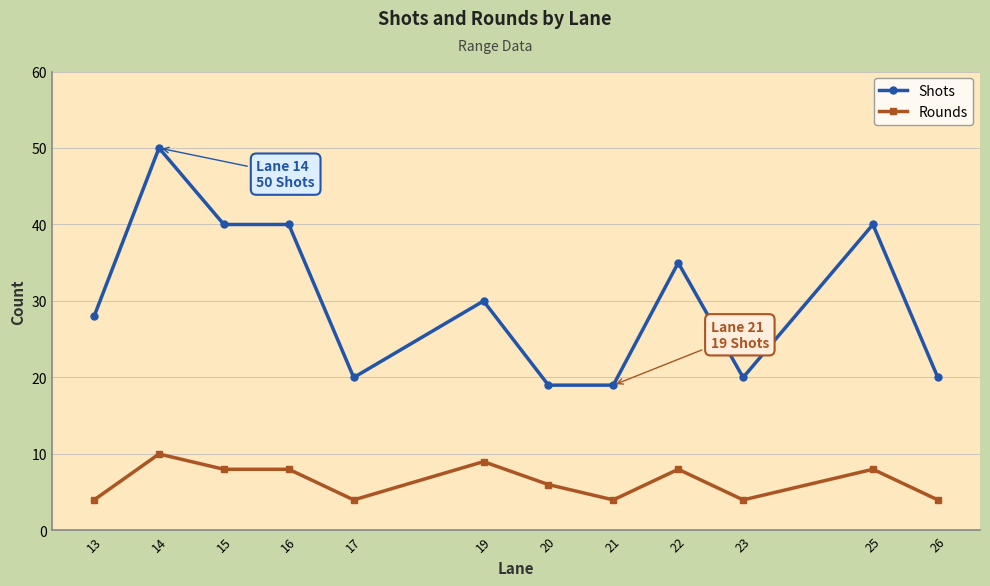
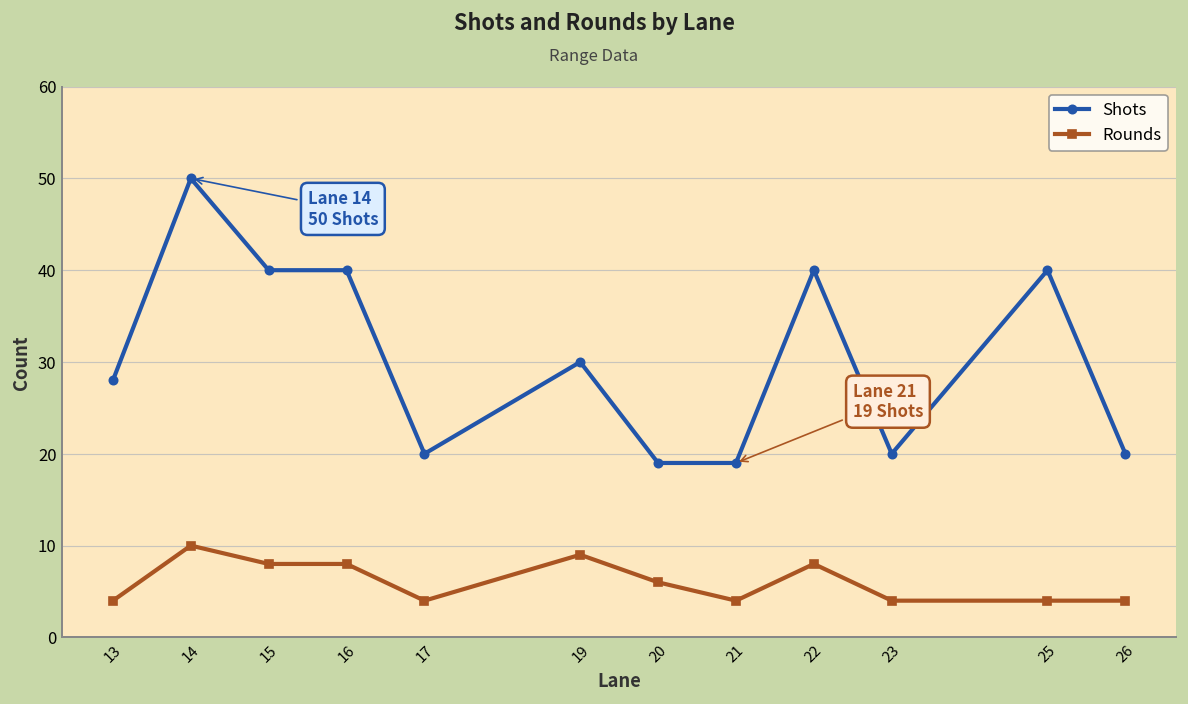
  {
    "Shots": {
      "13": 28,
      "15": 40,
      "16": 40,
      "17": 20,
      "19": 30,
      "20": 19,
      "21": 19,
-     "22": 35,
+     "22": 40,
      "25": 40,
      "26": 20
    },
    "Rounds": {
      "13": 4,
      "14": 10,
      "15": 8,
      "16": 8,
      "17": 4,
      "19": 9,
      "20": 6,
      "21": 4,
      "22": 8,
      "23": 4,
-     "25": 8,
+     "25": 4,
      "26": 4
    }
  }
